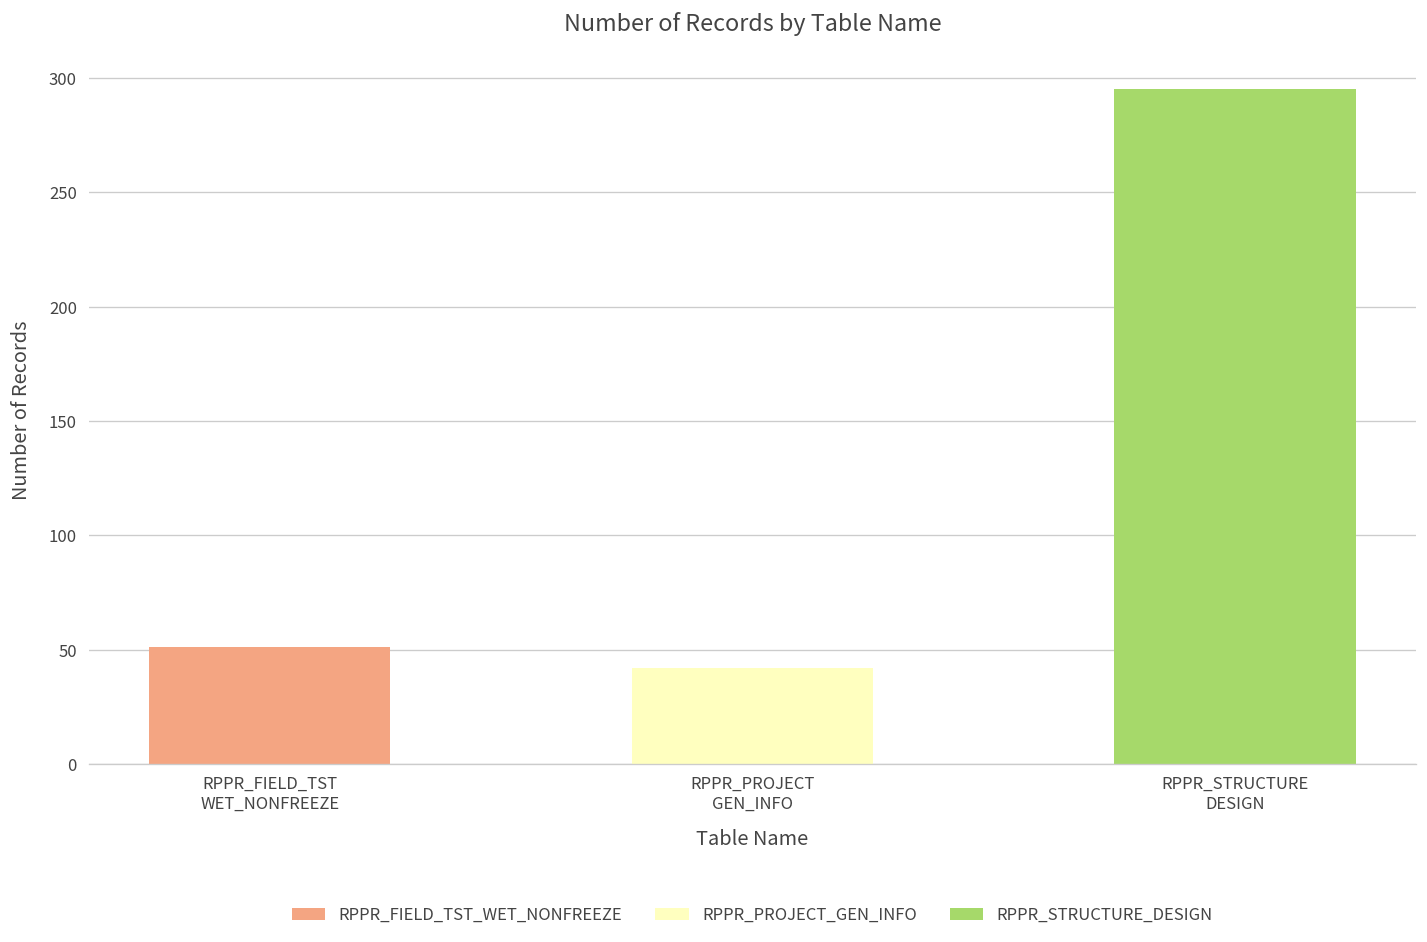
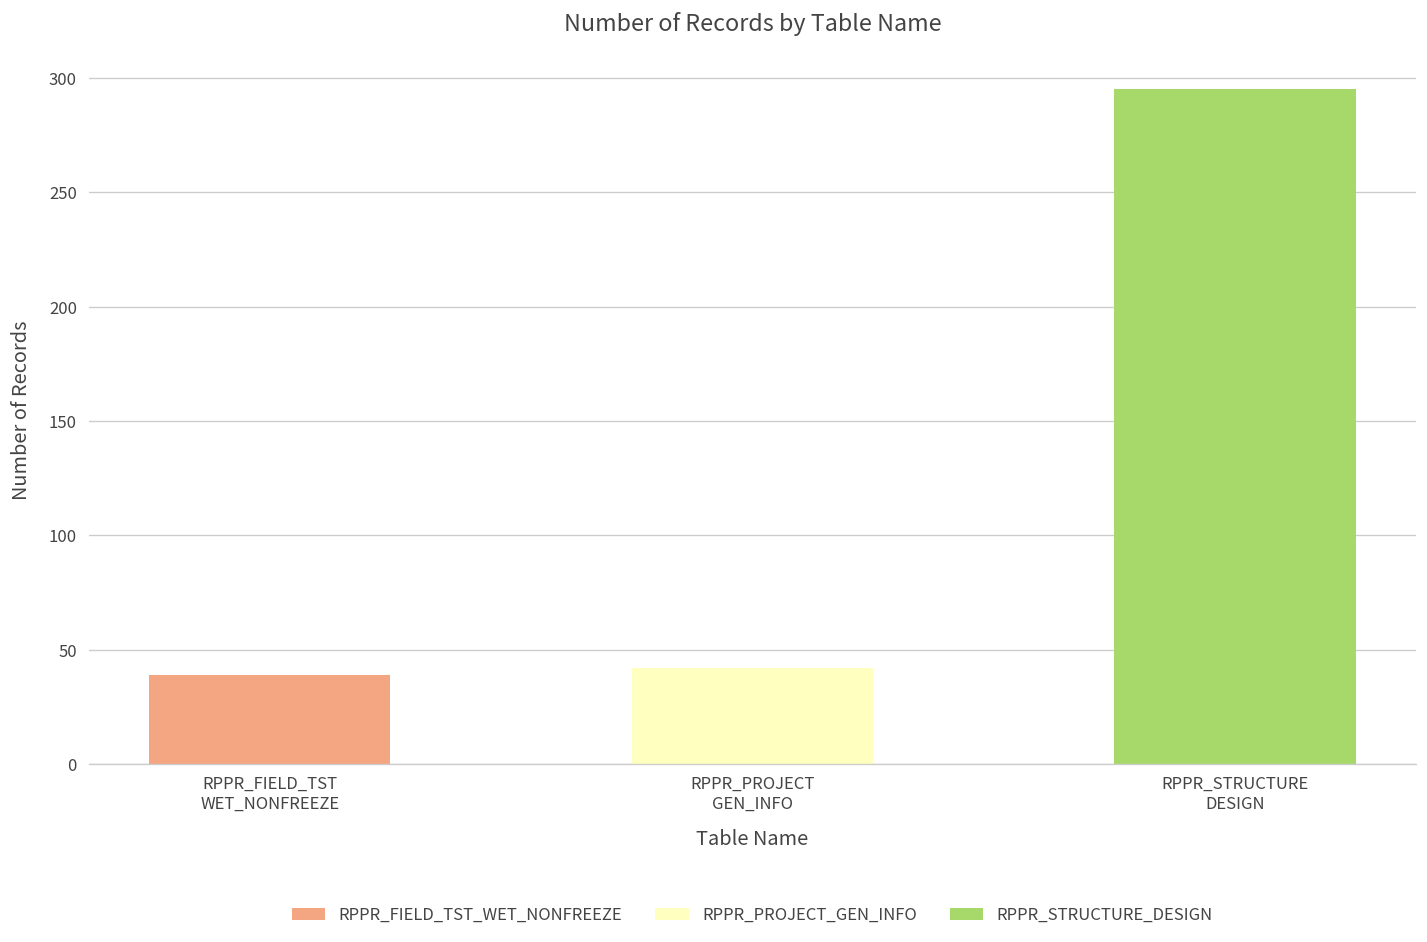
  {
-   "RPPR_FIELD_TST WET_NONFREEZE": 51,
+   "RPPR_FIELD_TST WET_NONFREEZE": 39,
    "RPPR_PROJECT GEN_INFO": 42,
    "RPPR_STRUCTURE DESIGN": 295
  }
